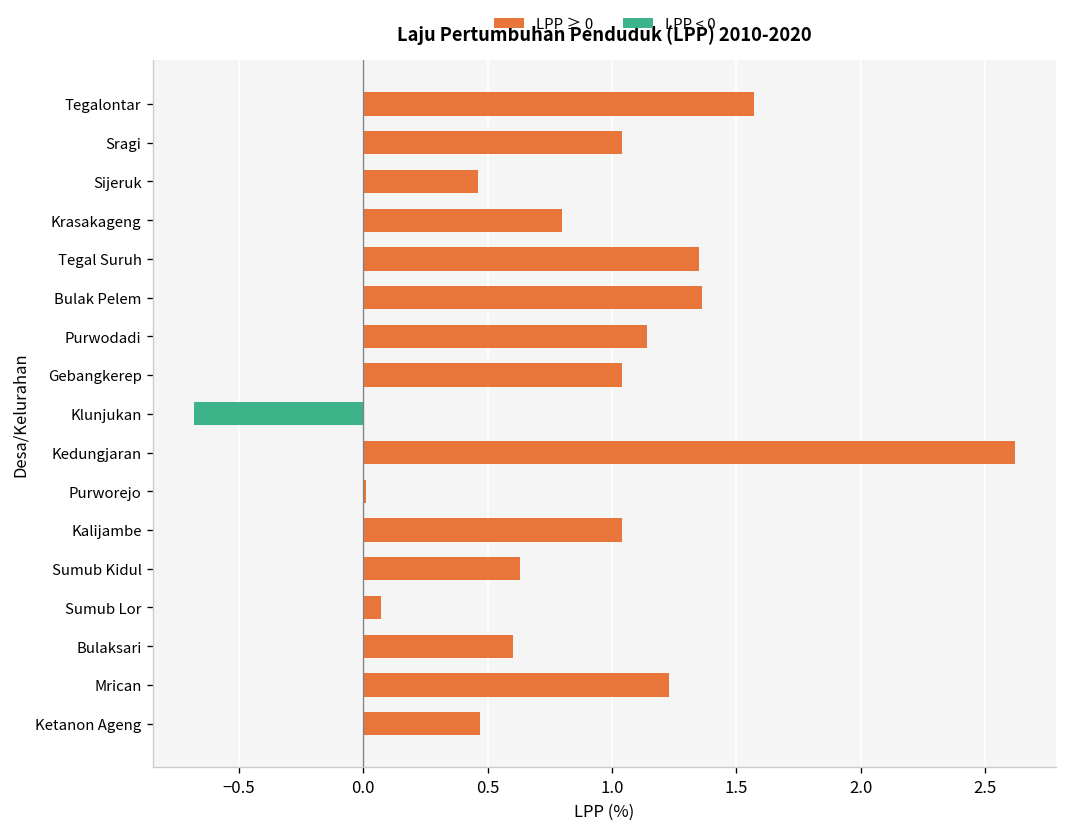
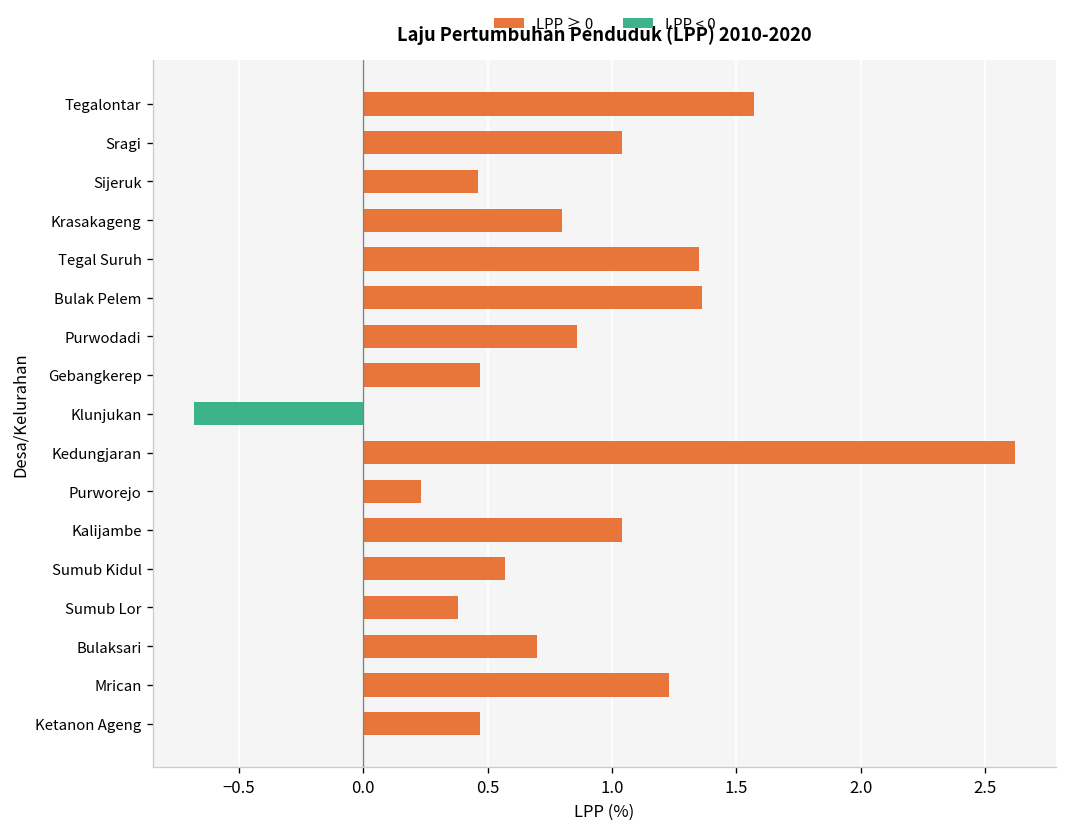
  {
    "Tegalontar": 1.57,
    "Sragi": 1.04,
    "Sijeruk": 0.46,
    "Krasakageng": 0.80,
    "Tegal Suruh": 1.35,
    "Bulak Pelem": 1.36,
-   "Purwodadi": 1.14,
-   "Gebangkerep": 1.04,
+   "Purwodadi": 0.86,
+   "Gebangkerep": 0.47,
    "Klunjukan": -0.68,
    "Kedungjaran": 2.62,
-   "Purworejo": 0.01,
+   "Purworejo": 0.23,
    "Kalijambe": 1.04,
-   "Sumub Kidul": 0.63,
-   "Sumub Lor": 0.07,
-   "Bulaksari": 0.6,
+   "Sumub Kidul": 0.57,
+   "Sumub Lor": 0.38,
+   "Bulaksari": 0.7,
    "Mrican": 1.23,
    "Ketanon Ageng": 0.47
  }
